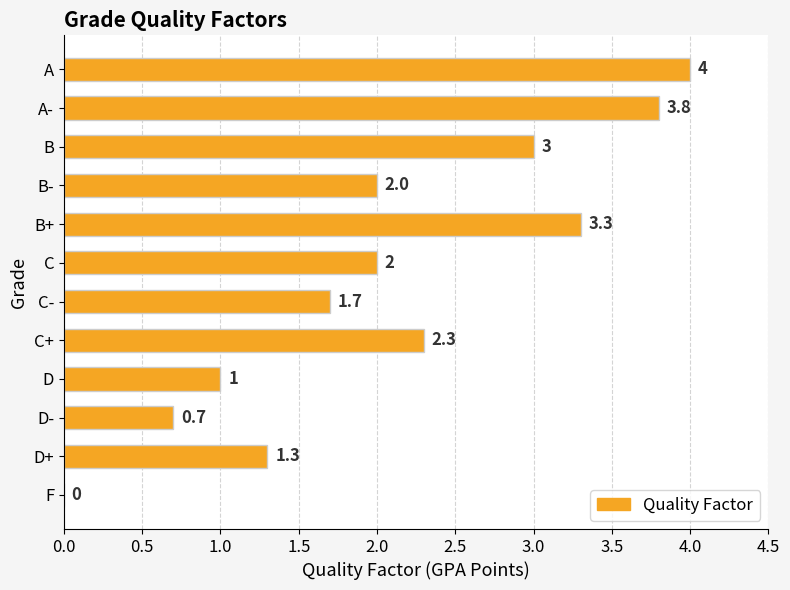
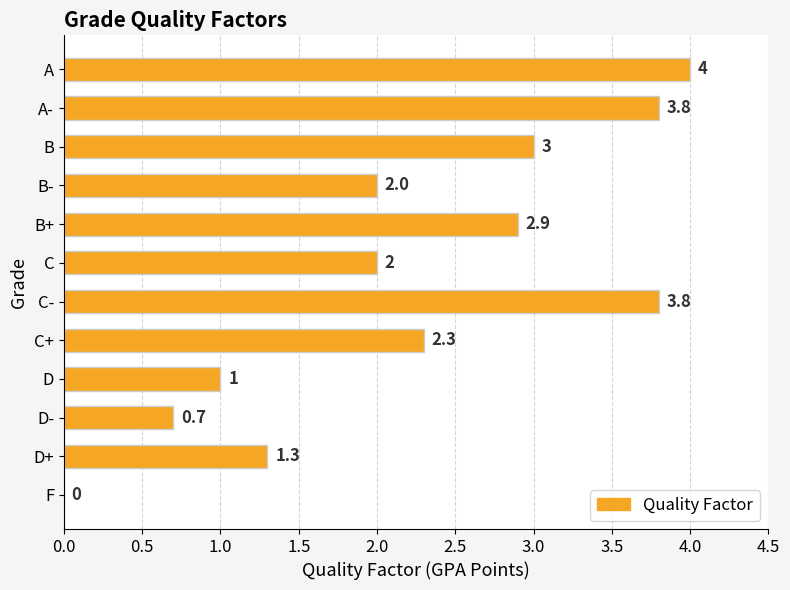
  {
    "A": 4,
    "A-": 3.8,
    "B": 3,
    "B-": 2.0,
-   "B+": 3.3,
+   "B+": 2.9,
    "C": 2,
-   "C-": 1.7,
+   "C-": 3.8,
    "C+": 2.3,
    "D": 1,
    "D-": 0.7,
    "D+": 1.3,
    "F": 0
  }
